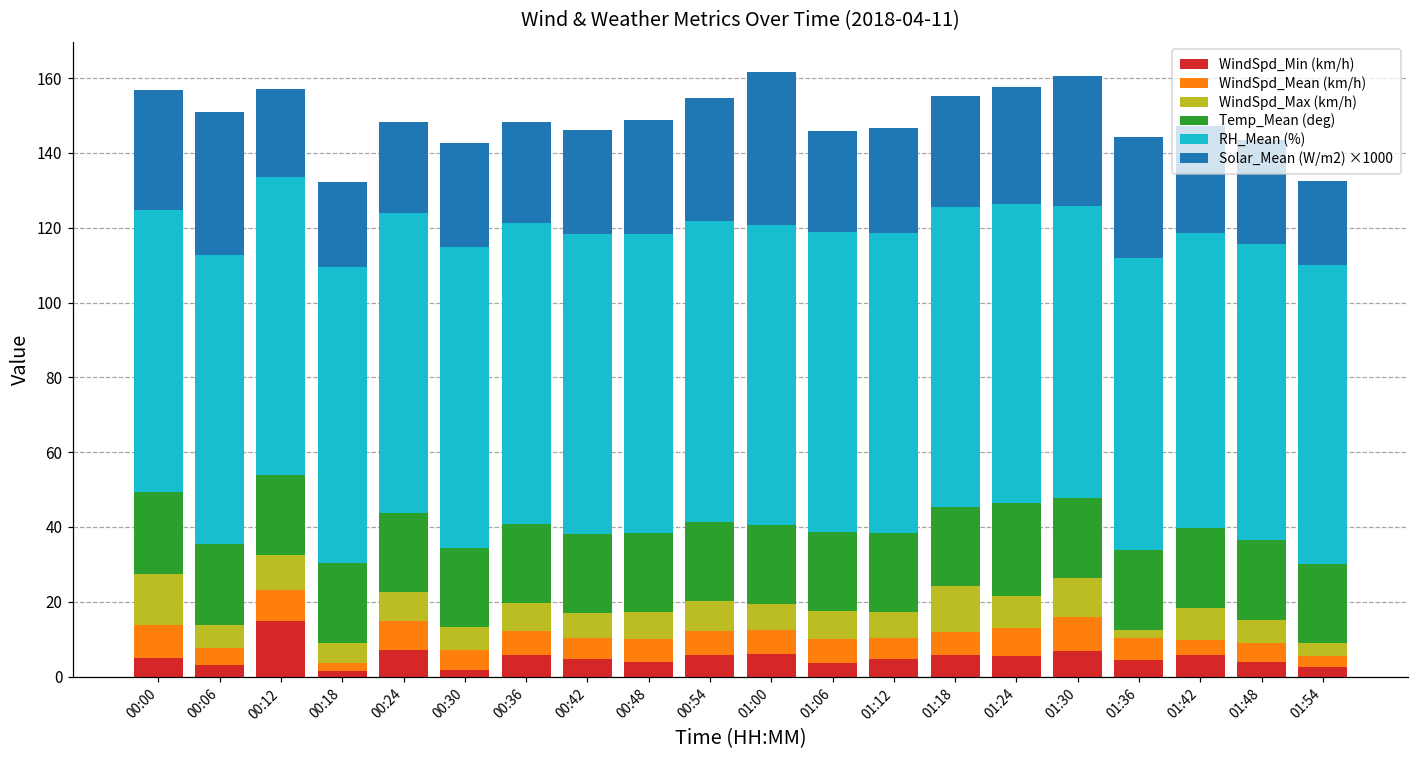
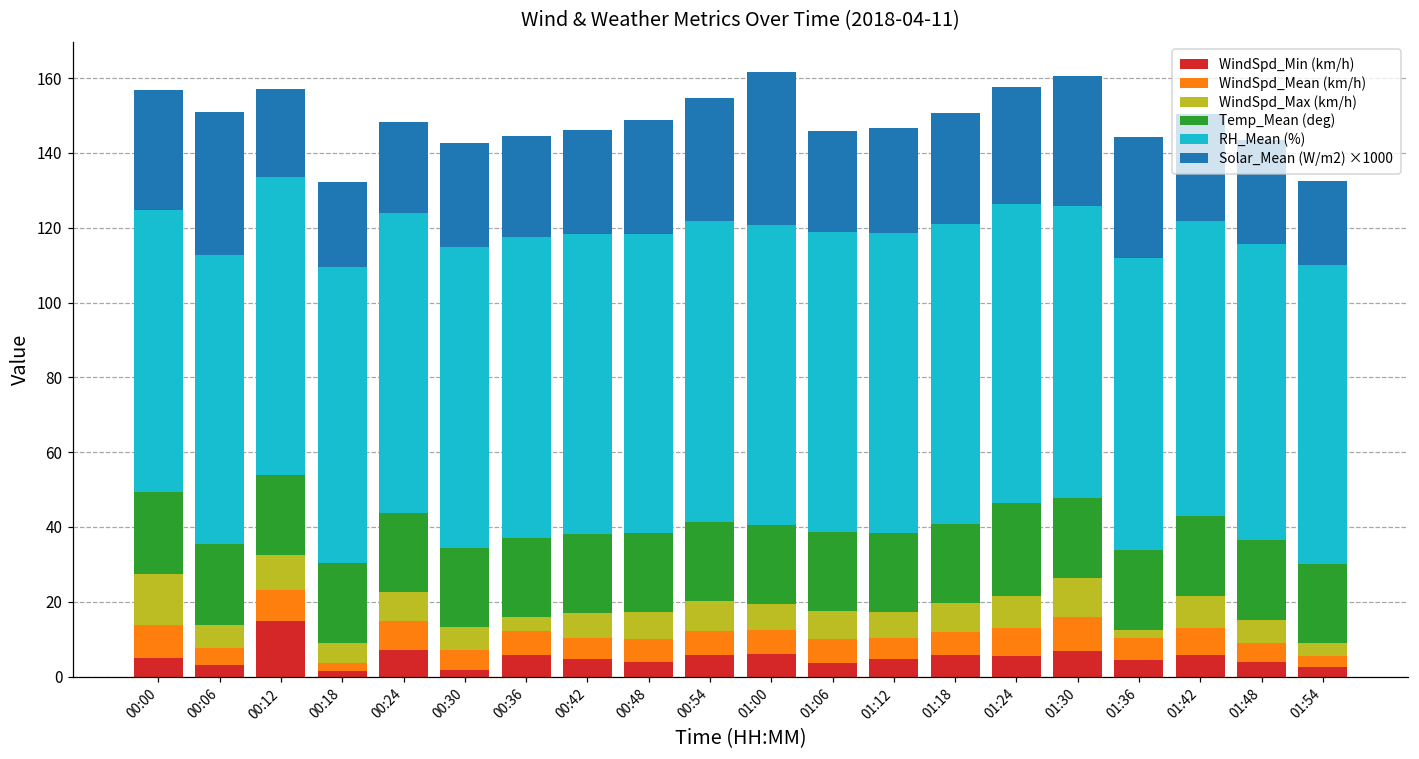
  {
    "WindSpd_Min (km/h)": {
      "00:00": 5,
      "00:06": 3,
      "00:12": 15,
      "00:18": 1,
      "00:24": 7,
      "00:30": 2,
      "00:36": 6,
      "00:42": 5,
      "00:48": 4,
      "00:54": 6,
      "01:00": 6,
      "01:06": 4,
      "01:12": 5,
      "01:18": 6,
      "01:24": 5,
      "01:30": 7,
      "01:36": 4,
      "01:42": 6,
      "01:48": 4,
      "01:54": 3
    },
    "WindSpd_Mean (km/h)": {
      "00:00": 9,
      "00:06": 4,
      "00:12": 8,
      "00:18": 2,
      "00:24": 8,
      "00:30": 5,
      "00:36": 6,
      "00:42": 6,
      "00:48": 6,
      "00:54": 6,
      "01:00": 6,
      "01:06": 6,
      "01:12": 6,
      "01:18": 6,
      "01:24": 8,
      "01:30": 9,
      "01:36": 6,
-     "01:42": 4,
+     "01:42": 7,
      "01:48": 5,
      "01:54": 3
    },
    "WindSpd_Max (km/h)": {
      "00:00": 14,
      "00:06": 6,
      "00:12": 9,
      "00:18": 5,
      "00:24": 8,
      "00:30": 6,
-     "00:36": 8,
+     "00:36": 4,
      "00:42": 6,
      "00:48": 7,
      "00:54": 8,
      "01:00": 7,
      "01:06": 8,
      "01:12": 7,
-     "01:18": 12,
+     "01:18": 8,
      "01:24": 9,
      "01:30": 10,
      "01:36": 2,
      "01:42": 9,
      "01:48": 6,
      "01:54": 4
    },
    "Temp_Mean (deg)": {
      "00:00": 22,
      "00:06": 22,
      "00:12": 21,
      "00:18": 21,
      "00:24": 21,
      "00:30": 21,
      "00:36": 21,
      "00:42": 21,
      "00:48": 21,
      "00:54": 21,
      "01:00": 21,
      "01:06": 21,
      "01:12": 21,
      "01:18": 21,
      "01:24": 25,
      "01:30": 22,
      "01:36": 21,
      "01:42": 21,
      "01:48": 21,
      "01:54": 21
    },
    "RH_Mean (%)": {
      "00:00": 75,
      "00:06": 77,
      "00:12": 80,
      "00:18": 79,
      "00:24": 80,
      "00:30": 80,
      "00:36": 80,
      "00:42": 80,
      "00:48": 80,
      "00:54": 80,
      "01:00": 80,
      "01:06": 80,
      "01:12": 80,
      "01:18": 80,
      "01:24": 80,
      "01:30": 78,
      "01:36": 78,
      "01:42": 79,
      "01:48": 79,
      "01:54": 80
    },
    "Solar_Mean (W/m2) ×1000": {
      "00:00": 32,
      "00:06": 38,
      "00:12": 23,
      "00:18": 23,
      "00:24": 24,
      "00:30": 28,
      "00:36": 27,
      "00:42": 28,
      "00:48": 30,
      "00:54": 33,
      "01:00": 41,
      "01:06": 27,
      "01:12": 28,
      "01:18": 30,
      "01:24": 31,
      "01:30": 35,
      "01:36": 32,
      "01:54": 23
    }
  }
